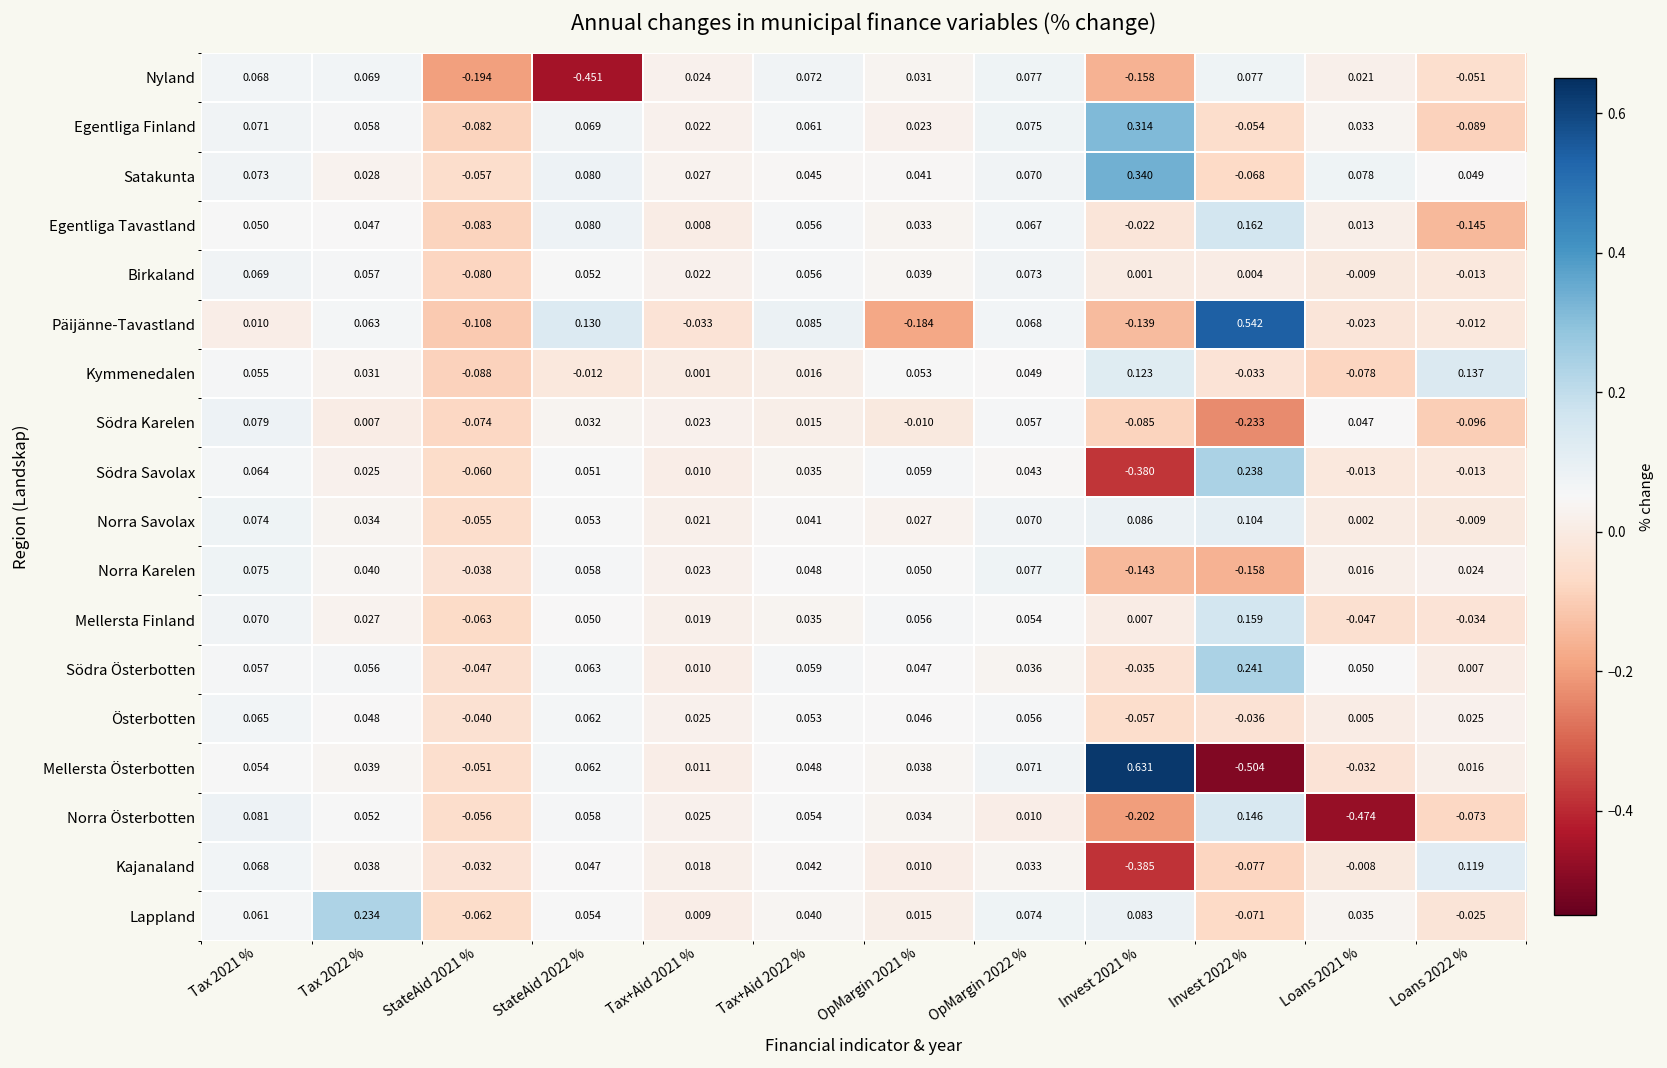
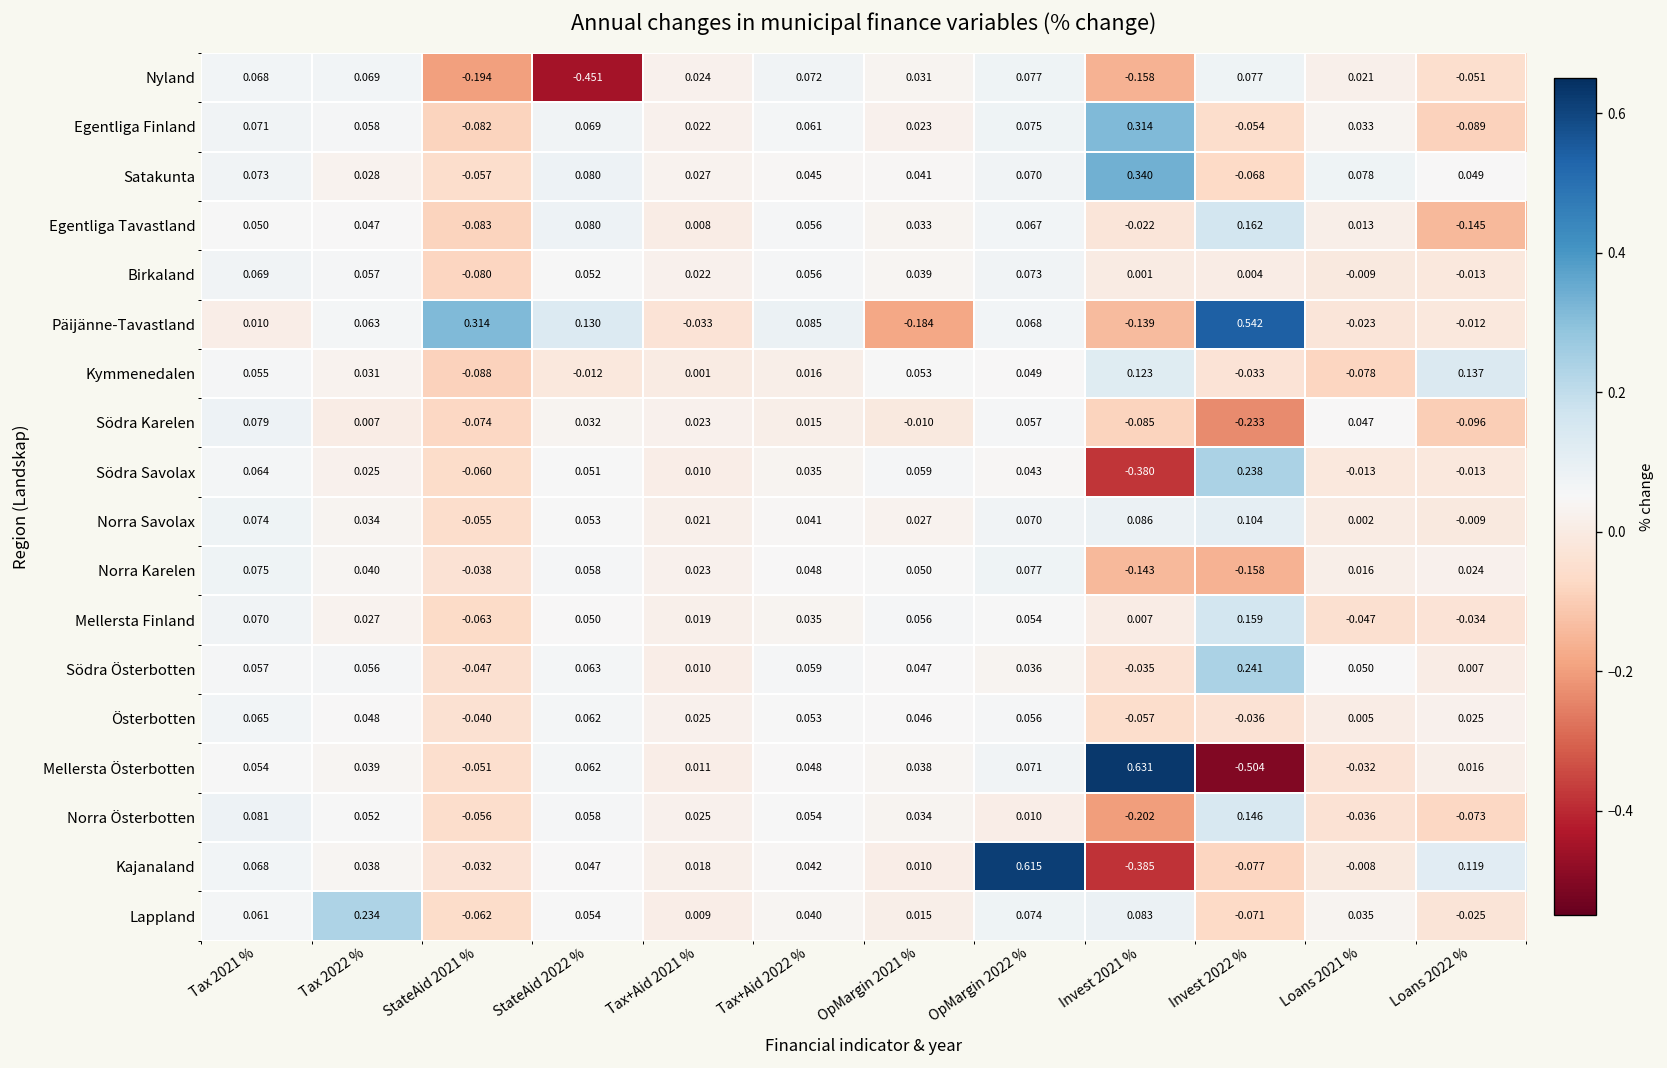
  {
    "Päijänne-Tavastland": {
      "Tax 2021 %": 0.010,
      "Tax 2022 %": 0.063,
-     "StateAid 2021 %": -0.108,
+     "StateAid 2021 %": 0.314,
      "StateAid 2022 %": 0.130,
      "Tax+Aid 2021 %": -0.033,
      "Tax+Aid 2022 %": 0.085,
      "OpMargin 2021 %": -0.184,
      "OpMargin 2022 %": 0.068,
      "Invest 2021 %": -0.139,
      "Invest 2022 %": 0.542,
      "Loans 2021 %": -0.023,
      "Loans 2022 %": -0.012
    },
    "Norra Österbotten": {
      "Tax 2021 %": 0.081,
      "Tax 2022 %": 0.052,
      "StateAid 2021 %": -0.056,
      "StateAid 2022 %": 0.058,
      "Tax+Aid 2021 %": 0.025,
      "Tax+Aid 2022 %": 0.054,
      "OpMargin 2021 %": 0.034,
      "OpMargin 2022 %": 0.010,
      "Invest 2021 %": -0.202,
      "Invest 2022 %": 0.146,
-     "Loans 2021 %": -0.474,
+     "Loans 2021 %": -0.036,
      "Loans 2022 %": -0.073
    },
    "Kajanaland": {
      "Tax 2021 %": 0.068,
      "Tax 2022 %": 0.038,
      "StateAid 2021 %": -0.032,
      "StateAid 2022 %": 0.047,
      "Tax+Aid 2021 %": 0.018,
      "Tax+Aid 2022 %": 0.042,
      "OpMargin 2021 %": 0.010,
-     "OpMargin 2022 %": 0.033,
+     "OpMargin 2022 %": 0.615,
      "Invest 2021 %": -0.385,
      "Invest 2022 %": -0.077,
      "Loans 2021 %": -0.008,
      "Loans 2022 %": 0.119
    }
  }
